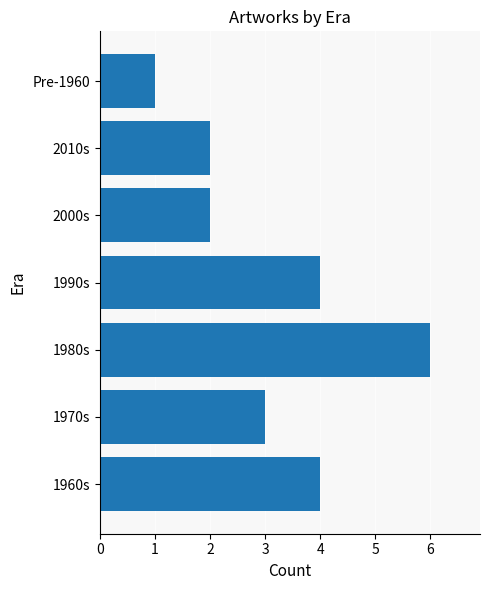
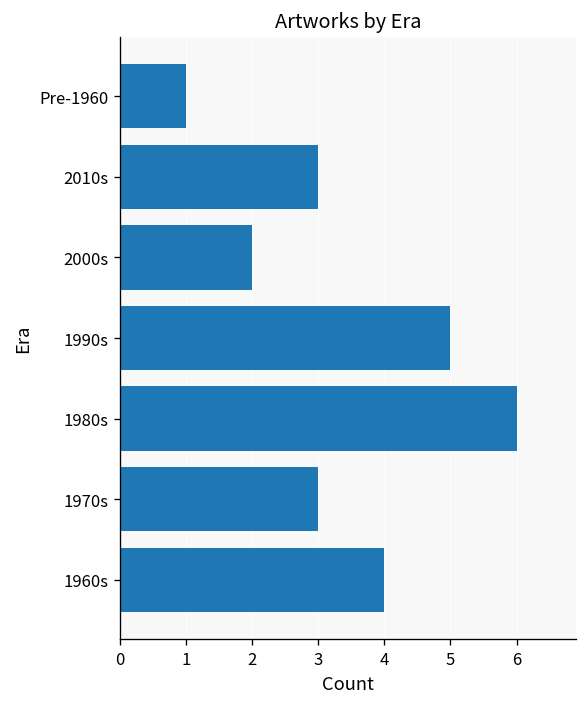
  {
    "Pre-1960": 1,
-   "2010s": 2,
+   "2010s": 3,
    "2000s": 2,
-   "1990s": 4,
+   "1990s": 5,
    "1980s": 6,
    "1970s": 3,
    "1960s": 4
  }
